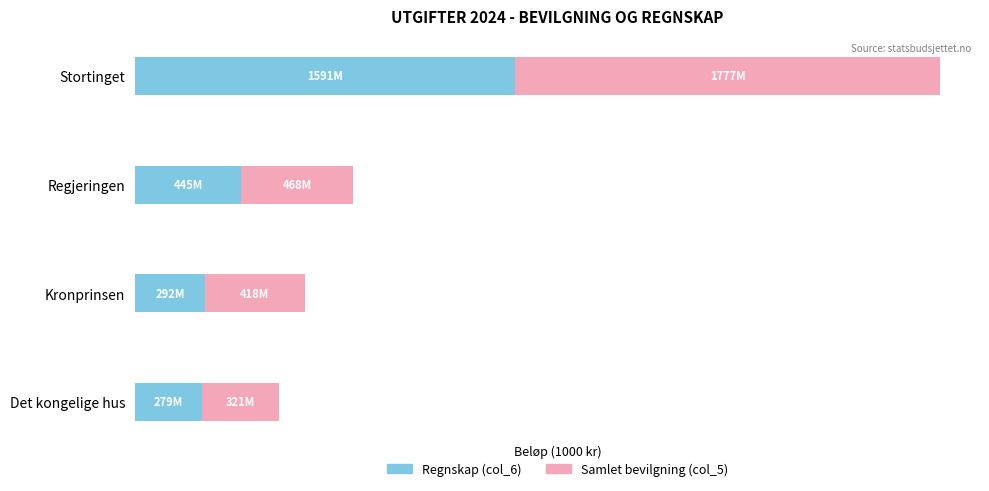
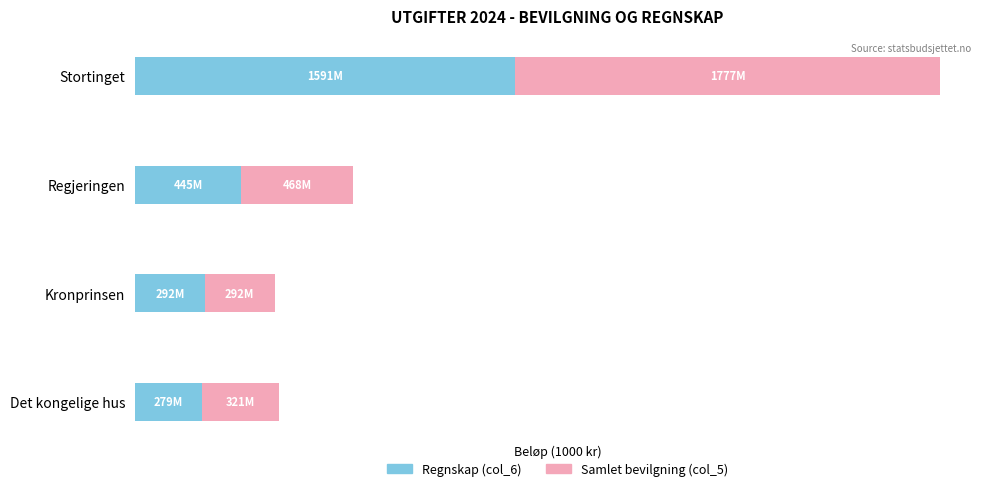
  {
    "Regnskap (col_6)": {
      "Stortinget": "1591M",
      "Regjeringen": "445M",
      "Kronprinsen": "292M",
      "Det kongelige hus": "279M"
    },
    "Samlet bevilgning (col_5)": {
      "Stortinget": "1777M",
      "Regjeringen": "468M",
-     "Kronprinsen": "418M",
+     "Kronprinsen": "292M",
      "Det kongelige hus": "321M"
    }
  }
